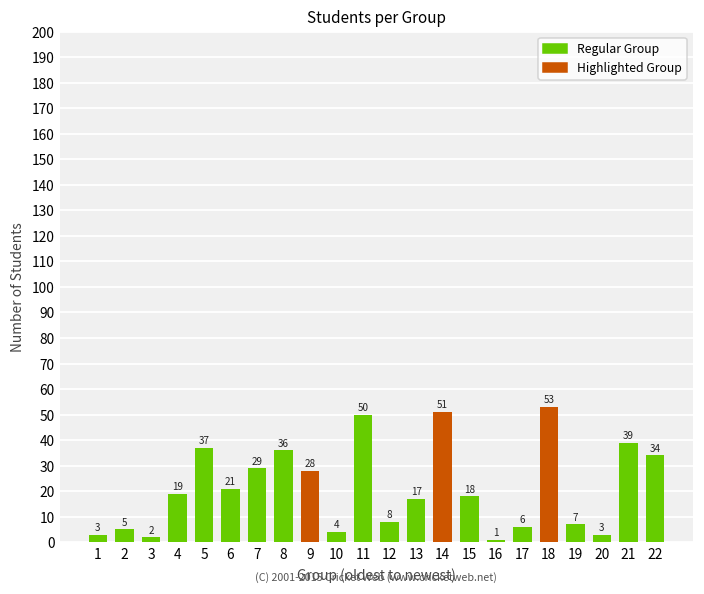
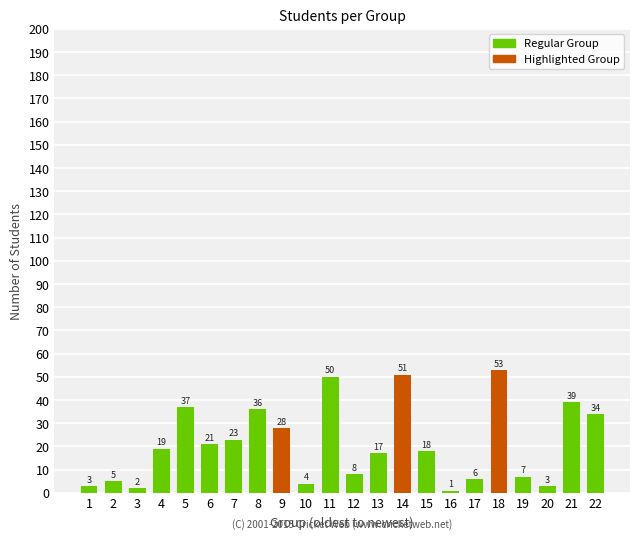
  {
    "1": 3,
    "2": 5,
    "3": 2,
    "4": 19,
    "5": 37,
    "6": 21,
-   "7": 29,
+   "7": 23,
    "8": 36,
    "9": 28,
    "10": 4,
    "11": 50,
    "12": 8,
    "13": 17,
    "14": 51,
    "15": 18,
    "16": 1,
    "17": 6,
    "18": 53,
    "19": 7,
    "20": 3,
    "21": 39,
    "22": 34
  }
